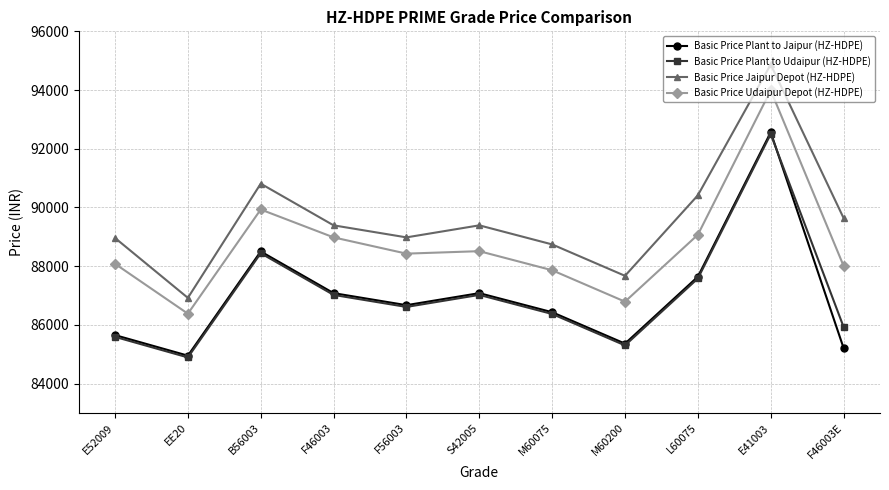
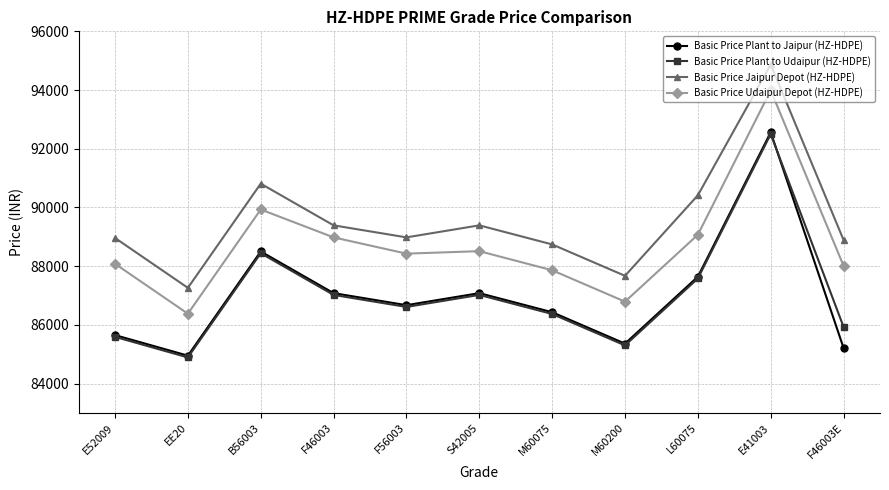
  {
    "Basic Price Plant to Jaipur (HZ-HDPE)": {
      "F46003E": 85200
    },
    "Basic Price Plant to Udaipur (HZ-HDPE)": {
      "F46003E": 85900
    },
    "Basic Price Jaipur Depot (HZ-HDPE)": {
      "E52009": 89000,
-     "EE20": 86900,
+     "EE20": 87300,
      "B56003": 90800,
      "F46003": 89400,
      "F56003": 89000,
      "S42005": 89400,
      "M60075": 88700,
      "M60200": 87700,
      "L60075": 90400,
-     "F46003E": 89600
+     "F46003E": 88900
    },
    "Basic Price Udaipur Depot (HZ-HDPE)": {
      "E52009": 88100,
      "EE20": 86400,
      "B56003": 89900,
      "F46003": 89000,
      "F56003": 88400,
      "S42005": 88500,
      "M60075": 87900,
      "M60200": 86800,
      "L60075": 89100,
      "F46003E": 88000
    }
  }
